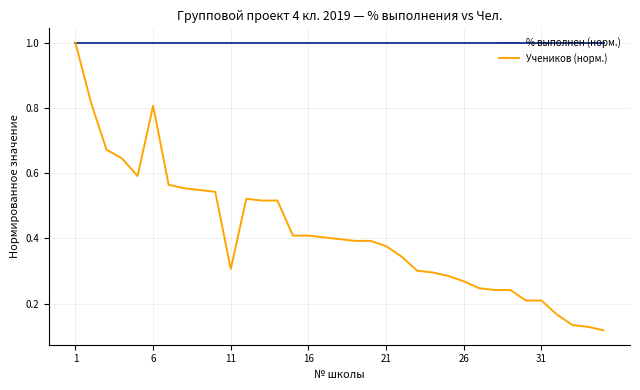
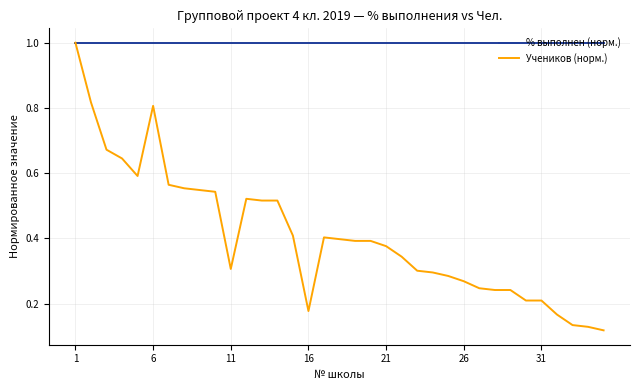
  {
    "% выполнен (норм.)": {
      "6": 1.00,
      "11": 1.00,
      "16": 1.00,
      "21": 1.00,
      "26": 1.00,
      "31": 1.00
    },
    "Учеников (норм.)": {
      "6": 0.81,
      "11": 0.31,
-     "16": 0.41,
+     "16": 0.18,
      "21": 0.38,
      "26": 0.27,
      "31": 0.21
    }
  }
